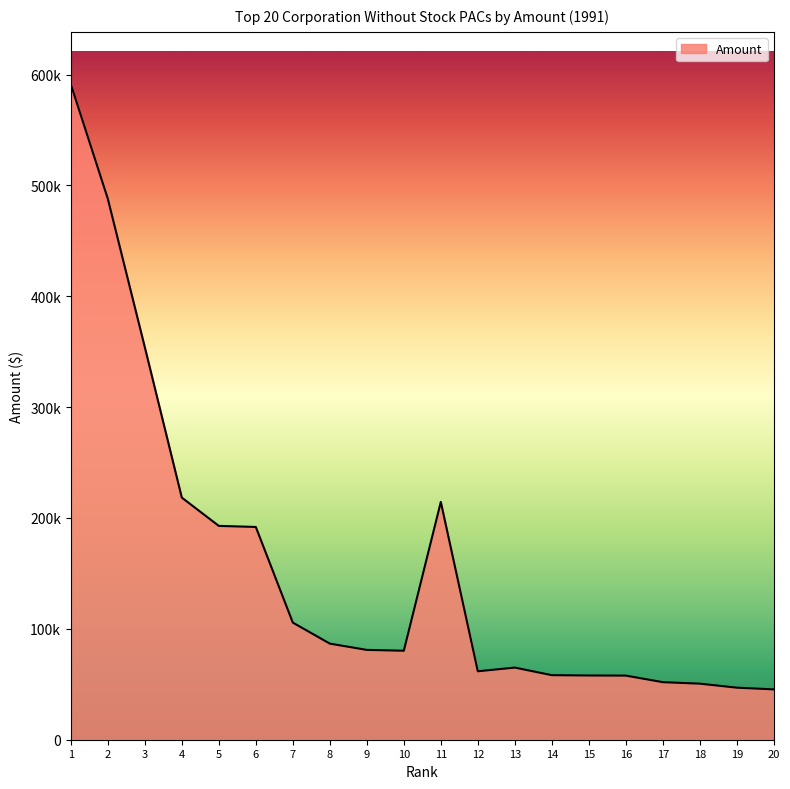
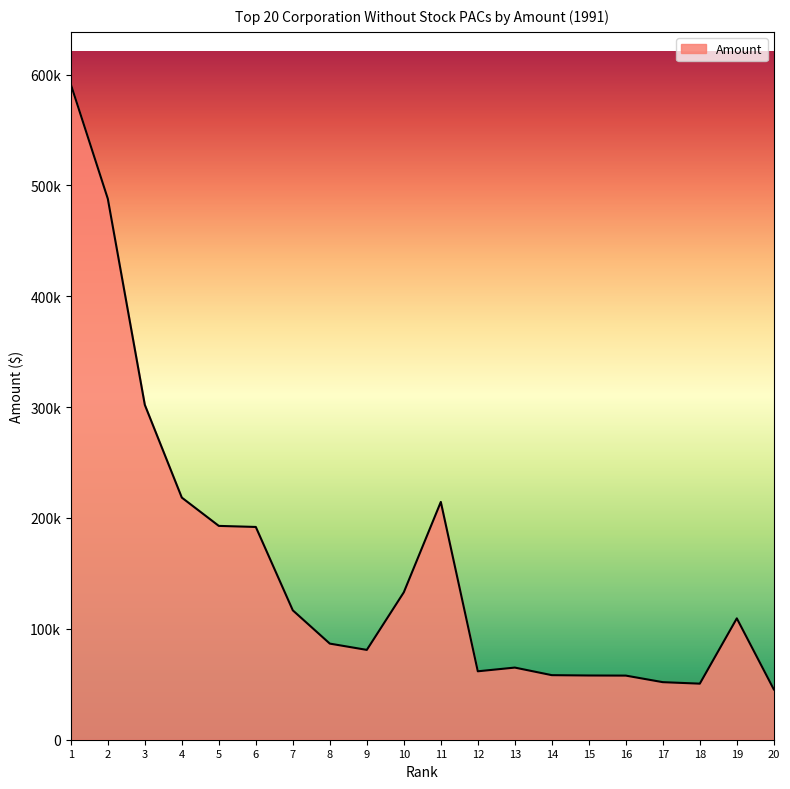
  {
    "1": 591000,
    "2": 488000,
-   "3": 354000,
+   "3": 302000,
    "4": 218000,
    "5": 193000,
    "6": 192000,
-   "7": 106000,
+   "7": 117000,
    "8": 87000,
    "9": 81000,
-   "10": 80000,
+   "10": 133000,
    "11": 214000,
    "12": 62000,
    "13": 65000,
    "14": 58000,
    "15": 58000,
    "16": 58000,
    "17": 52000,
    "18": 51000,
-   "19": 47000,
+   "19": 109000,
    "20": 45000
  }
